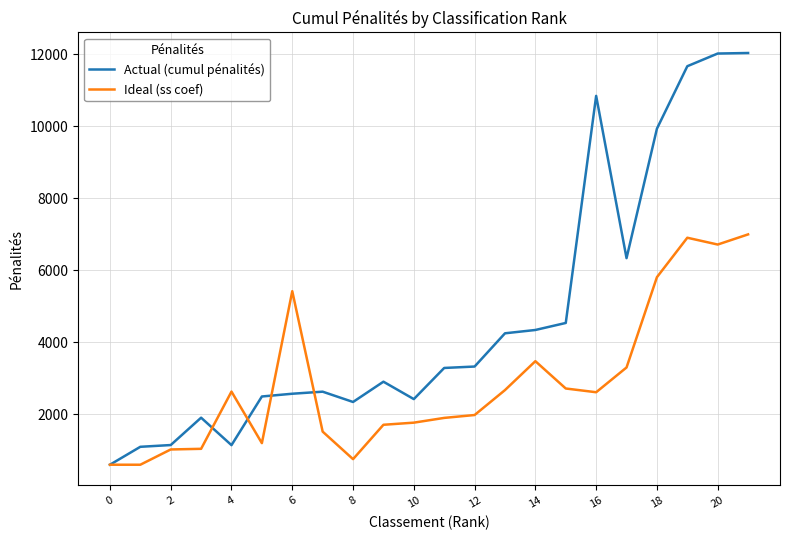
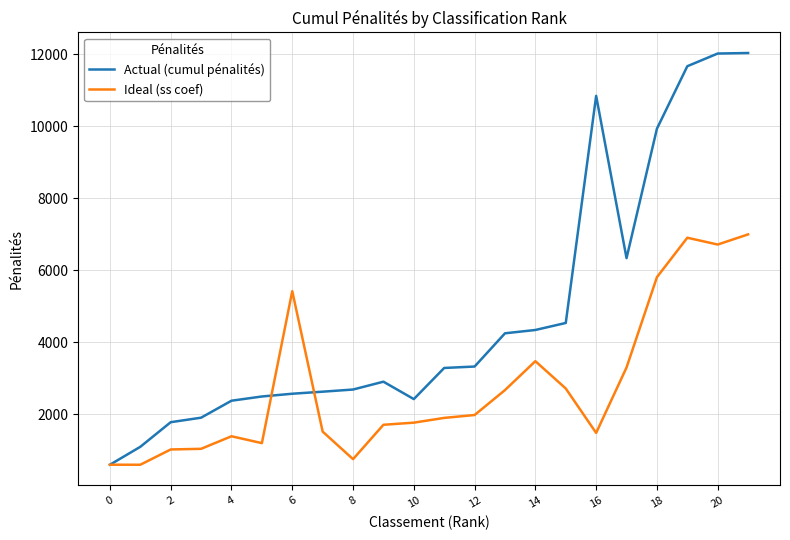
  {
    "Actual (cumul pénalités)": {
-     "2": 1100,
-     "4": 1100,
+     "2": 1800,
+     "4": 2400,
      "6": 2600,
-     "8": 2300,
+     "8": 2700,
      "10": 2400,
      "12": 3300,
      "14": 4300,
      "16": 10800,
      "18": 9900,
      "20": 12000
    },
    "Ideal (ss coef)": {
      "2": 1000,
-     "4": 2600,
+     "4": 1400,
      "6": 5400,
      "8": 800,
      "10": 1800,
      "12": 2000,
      "14": 3500,
-     "16": 2600,
+     "16": 1500,
      "18": 5800,
      "20": 6700
    }
  }
